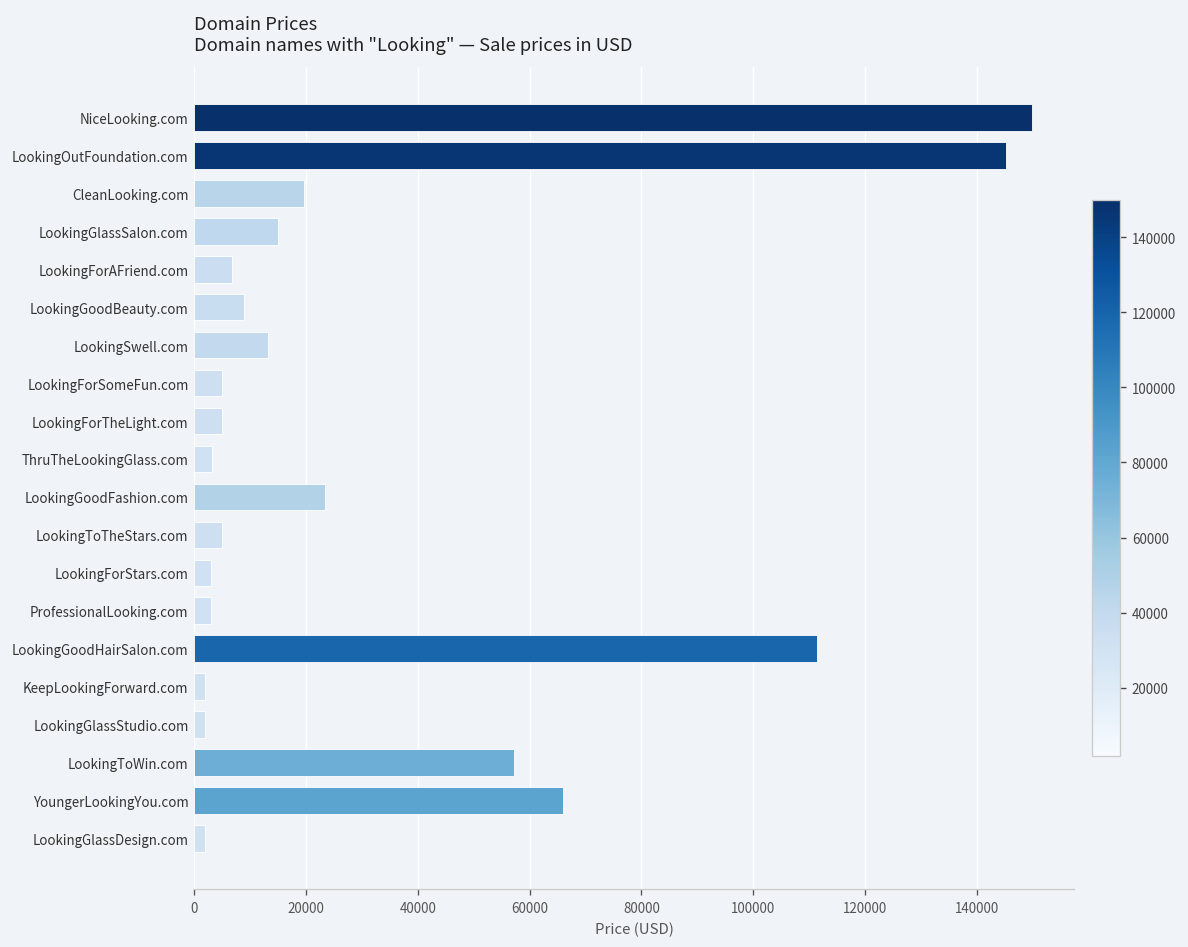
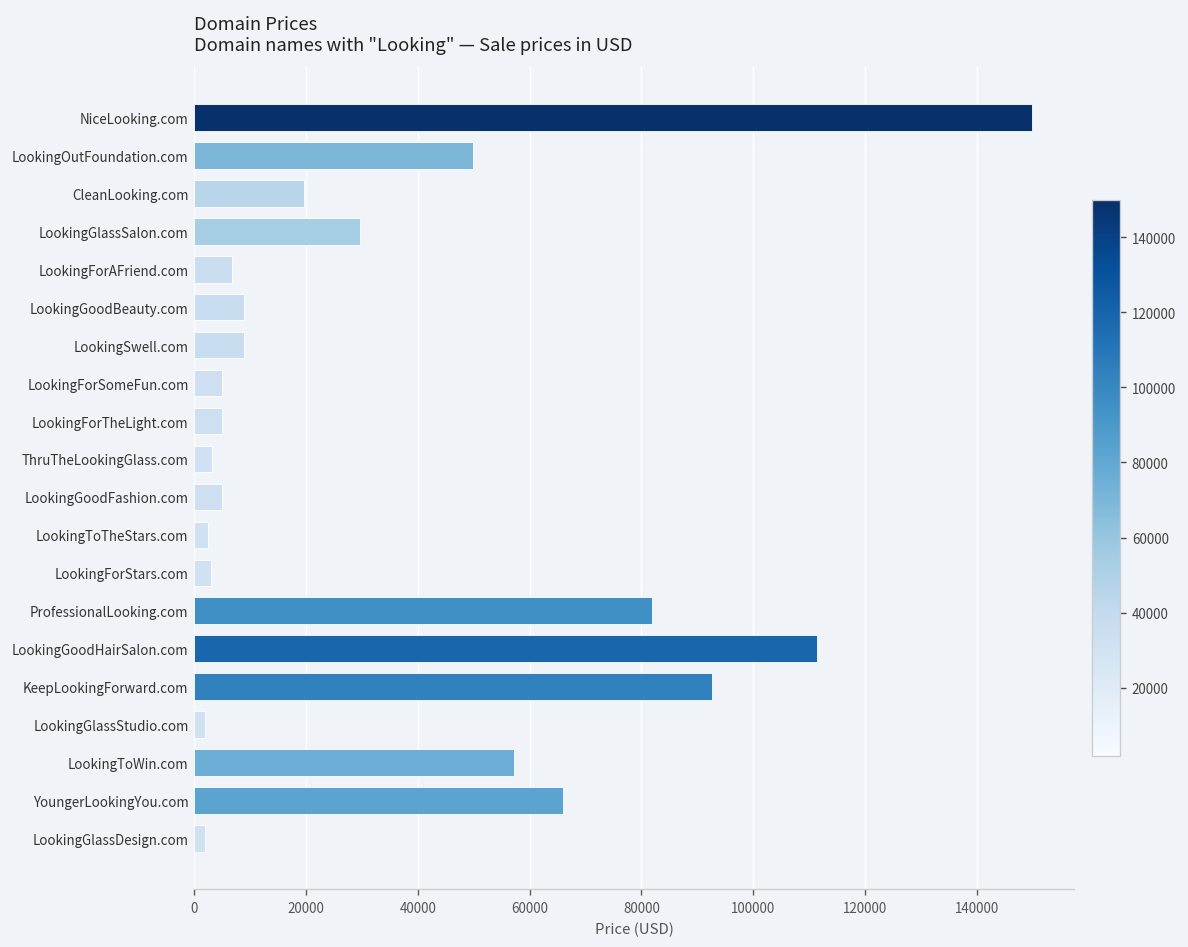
  {
    "NiceLooking.com": 150000,
-   "LookingOutFoundation.com": 145000,
+   "LookingOutFoundation.com": 50000,
    "CleanLooking.com": 20000,
-   "LookingGlassSalon.com": 15000,
+   "LookingGlassSalon.com": 30000,
    "LookingForAFriend.com": 7000,
    "LookingGoodBeauty.com": 9000,
-   "LookingSwell.com": 13000,
+   "LookingSwell.com": 9000,
    "LookingForSomeFun.com": 5000,
    "LookingForTheLight.com": 5000,
    "ThruTheLookingGlass.com": 3000,
-   "LookingGoodFashion.com": 23000,
-   "LookingToTheStars.com": 5000,
+   "LookingGoodFashion.com": 5000,
+   "LookingToTheStars.com": 2000,
    "LookingForStars.com": 3000,
-   "ProfessionalLooking.com": 3000,
+   "ProfessionalLooking.com": 82000,
    "LookingGoodHairSalon.com": 111000,
-   "KeepLookingForward.com": 2000,
+   "KeepLookingForward.com": 93000,
    "LookingGlassStudio.com": 2000,
    "LookingToWin.com": 57000,
    "YoungerLookingYou.com": 66000,
    "LookingGlassDesign.com": 2000
  }
